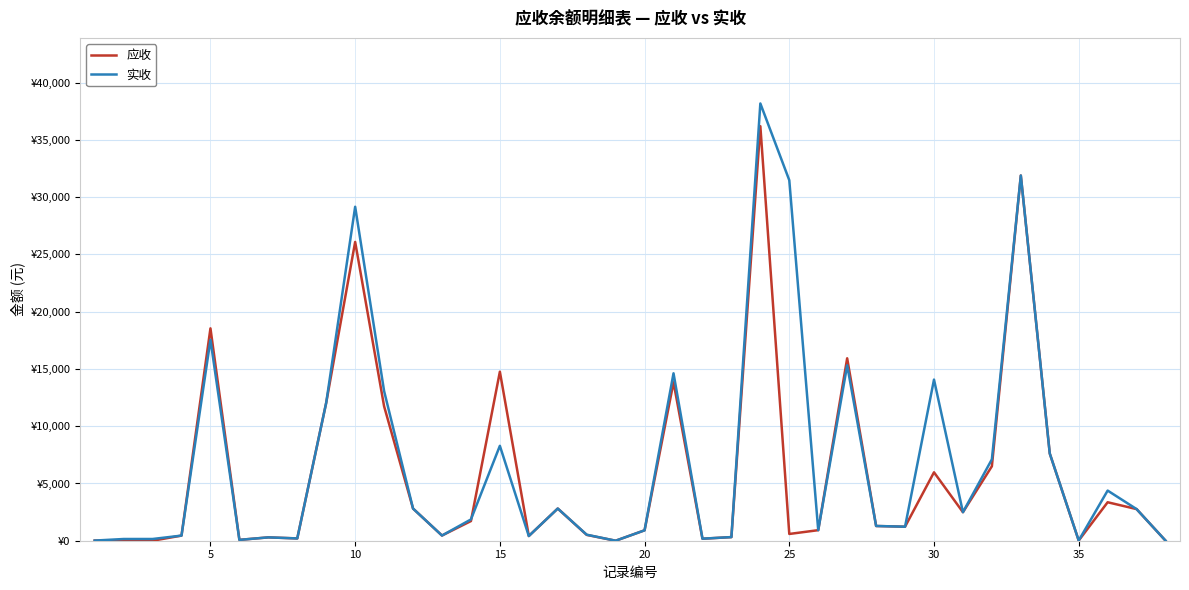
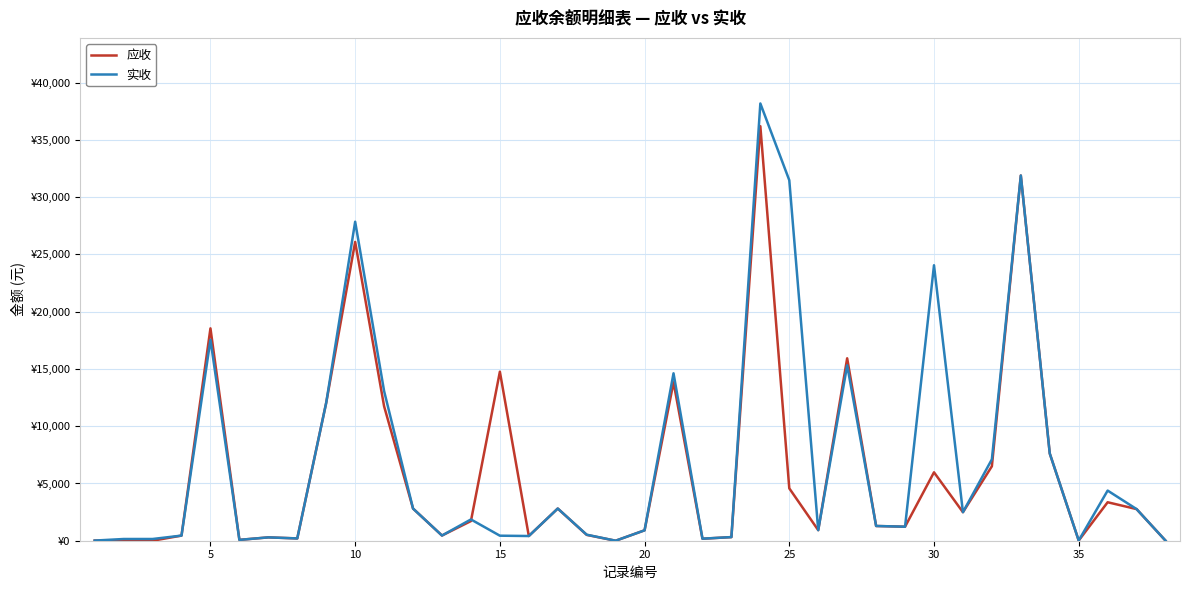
  {
    "应收": {
      "5": "¥18,500",
      "10": "¥26,100",
      "15": "¥14,800",
-     "25": "¥600",
+     "25": "¥4,600",
      "30": "¥6,000"
    },
    "实收": {
      "5": "¥17,600",
-     "10": "¥29,200",
-     "15": "¥8,300",
+     "10": "¥27,900",
+     "15": "¥400",
      "25": "¥31,500",
-     "30": "¥14,100"
+     "30": "¥24,100"
    }
  }
